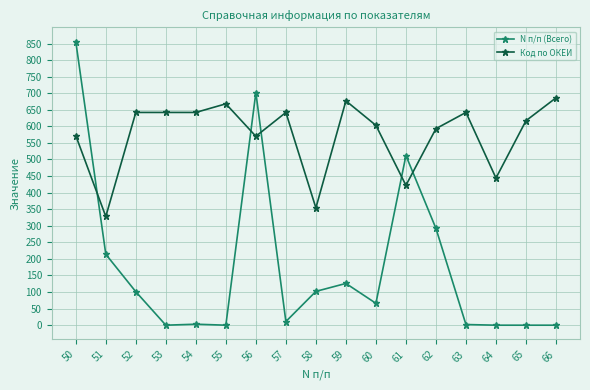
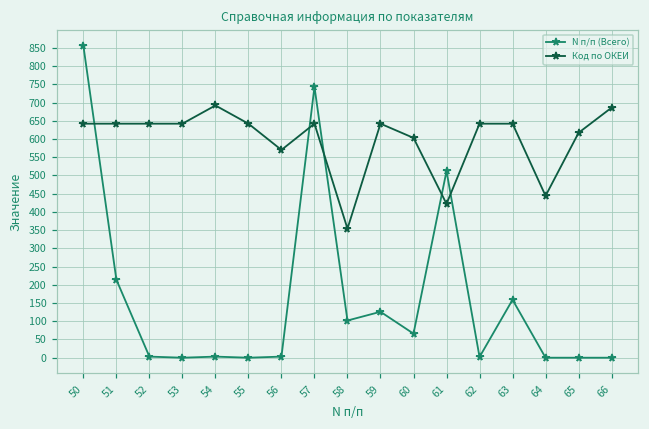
  {
    "N п/п (Всего)": {
      "50": 860,
      "51": 210,
-     "52": 100,
+     "52": 0,
      "53": 0,
      "54": 0,
      "55": 0,
-     "56": 700,
-     "57": 10,
+     "56": 0,
+     "57": 740,
      "58": 100,
      "59": 130,
      "60": 70,
      "61": 510,
-     "62": 290,
-     "63": 0,
+     "62": 0,
+     "63": 160,
      "64": 0,
      "65": 0,
      "66": 0
    },
    "Код по ОКЕИ": {
-     "50": 570,
-     "51": 330,
+     "50": 640,
+     "51": 640,
      "52": 640,
      "53": 640,
-     "54": 640,
-     "55": 670,
+     "54": 690,
+     "55": 640,
      "56": 570,
      "57": 640,
      "58": 350,
-     "59": 680,
+     "59": 640,
      "60": 600,
      "61": 420,
-     "62": 590,
+     "62": 640,
      "63": 640,
      "64": 440,
      "65": 620,
      "66": 690
    }
  }
